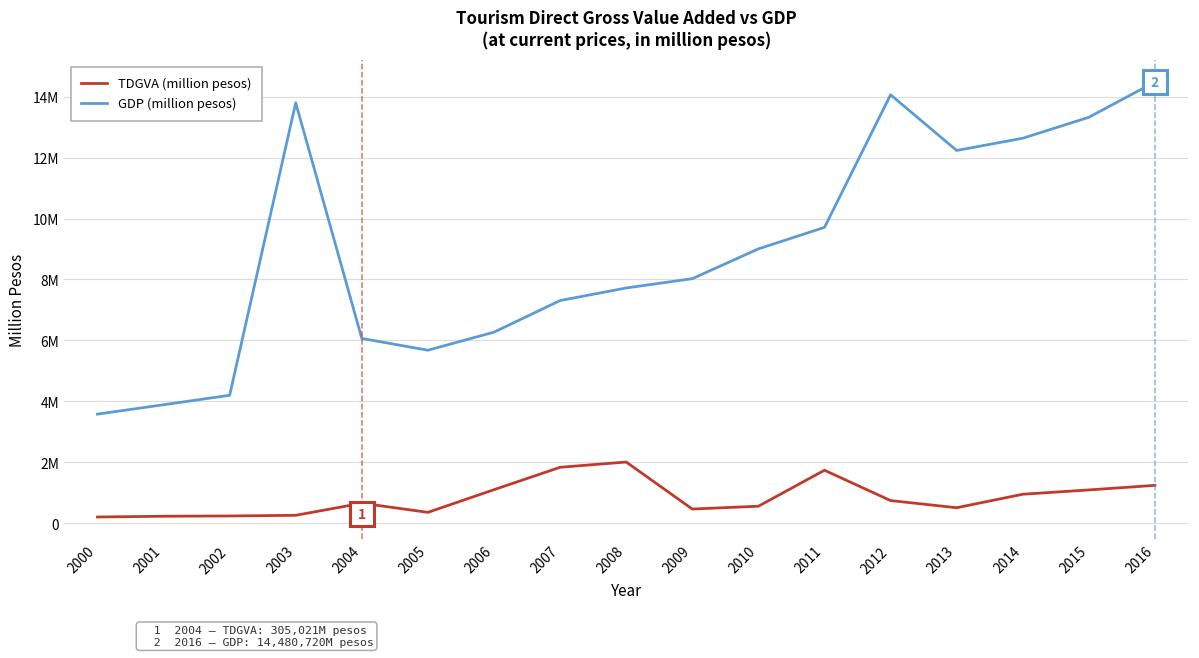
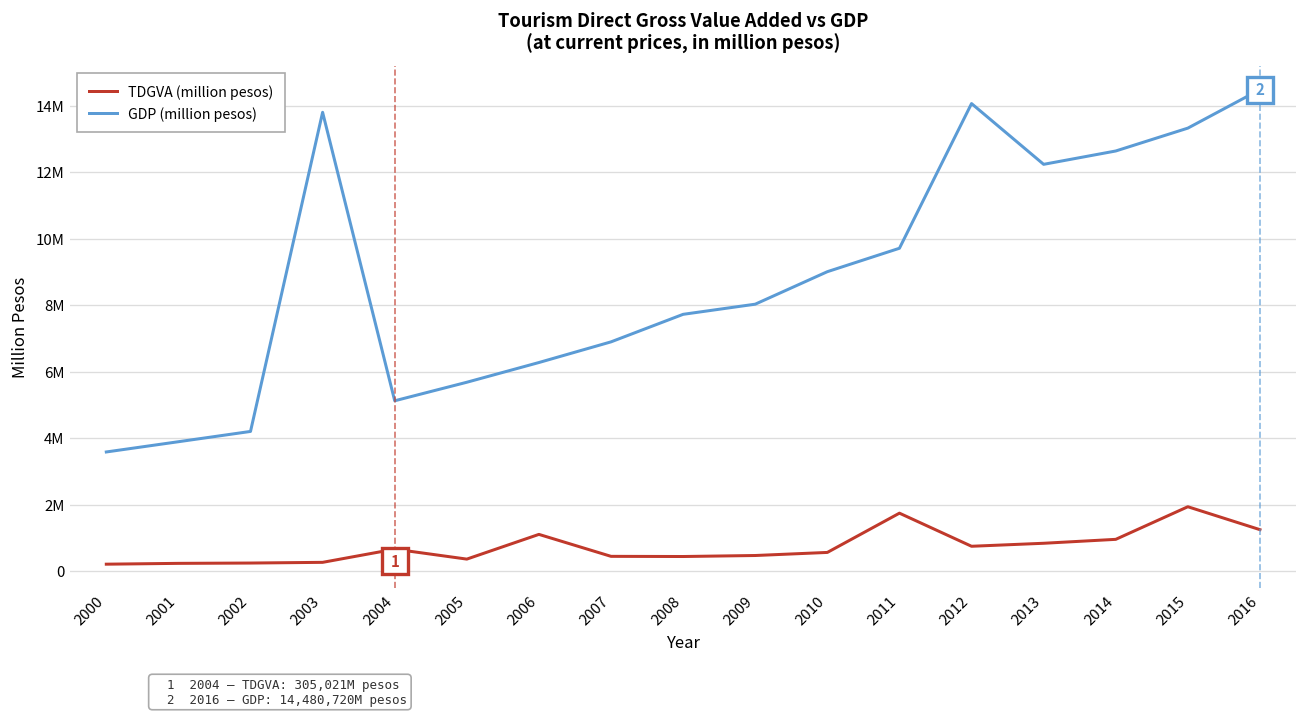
  {
    "TDGVA (million pesos)": {
      "2000": 200000,
      "2001": 200000,
      "2002": 200000,
      "2003": 300000,
      "2004": 700000,
      "2005": 400000,
      "2006": 1100000,
-     "2007": 1800000,
-     "2008": 2000000,
+     "2007": 400000,
+     "2008": 400000,
      "2009": 500000,
      "2010": 600000,
      "2011": 1700000,
      "2012": 700000,
-     "2013": 500000,
+     "2013": 800000,
      "2014": 1000000,
-     "2015": 1100000,
+     "2015": 1900000,
      "2016": 1200000
    },
    "GDP (million pesos)": {
      "2000": 3600000,
      "2001": 3900000,
      "2002": 4200000,
      "2003": 13800000,
-     "2004": 6100000,
+     "2004": 5100000,
      "2005": 5700000,
      "2006": 6300000,
-     "2007": 7300000,
+     "2007": 6900000,
      "2008": 7700000,
      "2009": 8000000,
      "2010": 9000000,
      "2011": 9700000,
      "2012": 14100000,
      "2013": 12200000,
      "2014": 12600000,
      "2015": 13300000
    }
  }
